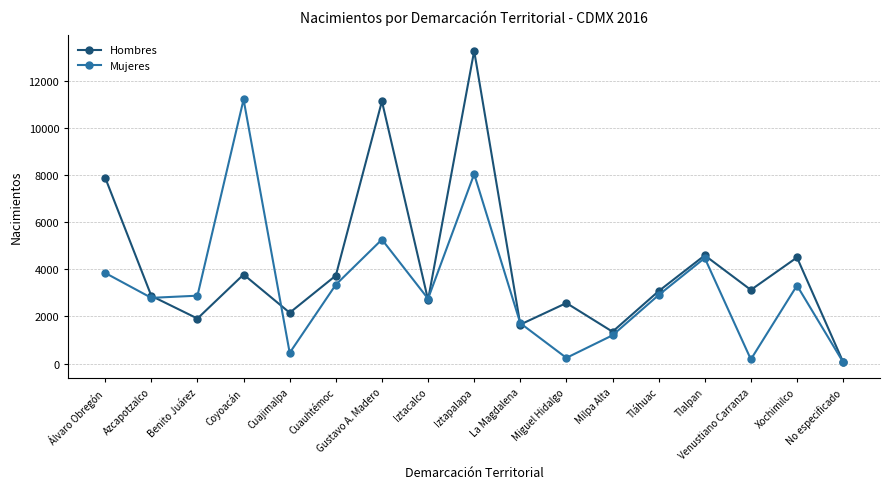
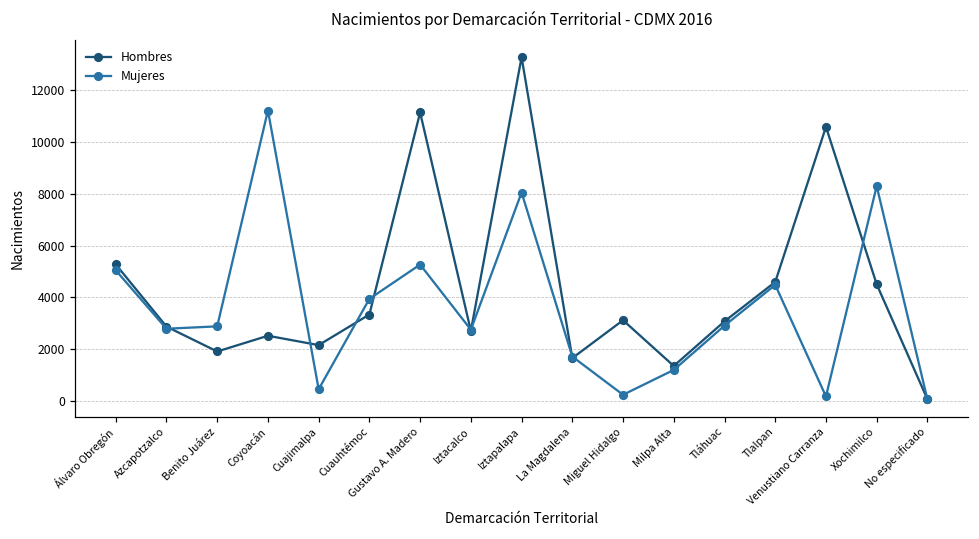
  {
    "Hombres": {
-     "Álvaro Obregón": 7900,
+     "Álvaro Obregón": 5300,
      "Benito Juárez": 1900,
-     "Coyoacán": 3800,
+     "Coyoacán": 2500,
      "Cuajimalpa": 2200,
-     "Cuauhtémoc": 3700,
+     "Cuauhtémoc": 3300,
      "Gustavo A. Madero": 11100,
      "Iztapalapa": 13300,
-     "Miguel Hidalgo": 2600,
+     "Miguel Hidalgo": 3100,
      "Milpa Alta": 1400,
      "Tláhuac": 3100,
      "Tlalpan": 4600,
-     "Venustiano Carranza": 3100,
+     "Venustiano Carranza": 10600,
      "Xochimilco": 4500
    },
    "Mujeres": {
-     "Álvaro Obregón": 3800,
+     "Álvaro Obregón": 5000,
      "Benito Juárez": 2900,
      "Coyoacán": 11200,
      "Cuajimalpa": 500,
-     "Cuauhtémoc": 3300,
+     "Cuauhtémoc": 3900,
      "Gustavo A. Madero": 5300,
      "Iztapalapa": 8000,
      "Miguel Hidalgo": 200,
      "Milpa Alta": 1200,
      "Tláhuac": 2900,
      "Tlalpan": 4500,
      "Venustiano Carranza": 200,
-     "Xochimilco": 3300
+     "Xochimilco": 8300
    }
  }
